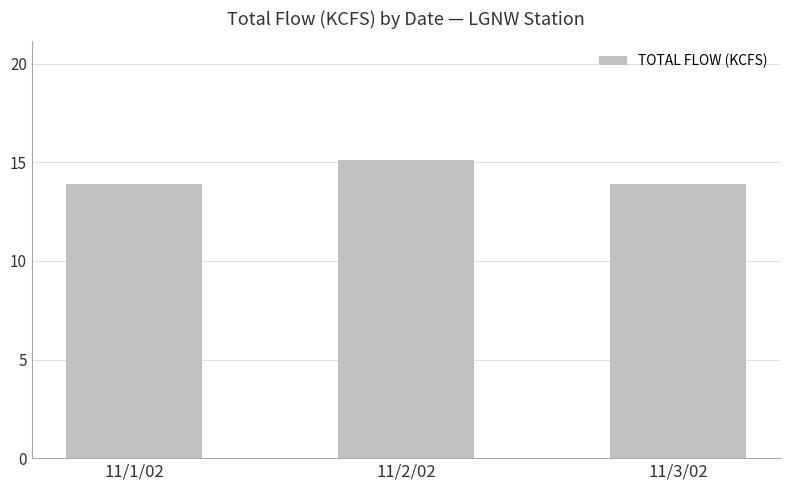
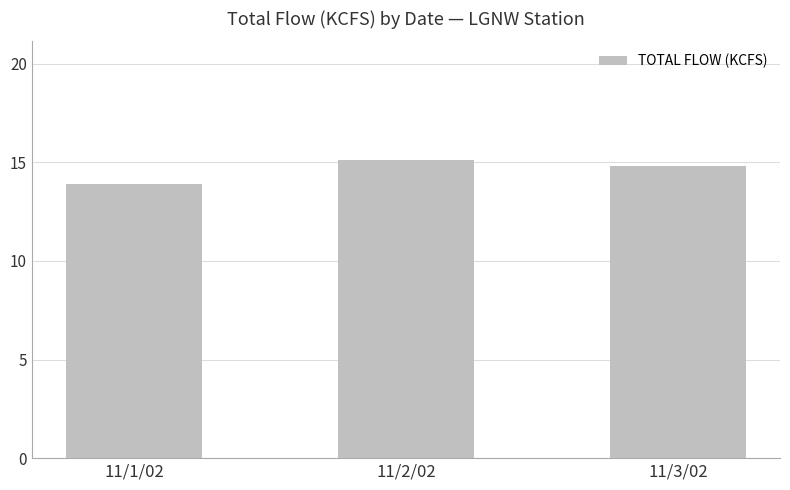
  {
    "11/1/02": 13.9,
    "11/2/02": 15.1,
-   "11/3/02": 13.9
+   "11/3/02": 14.8
  }
